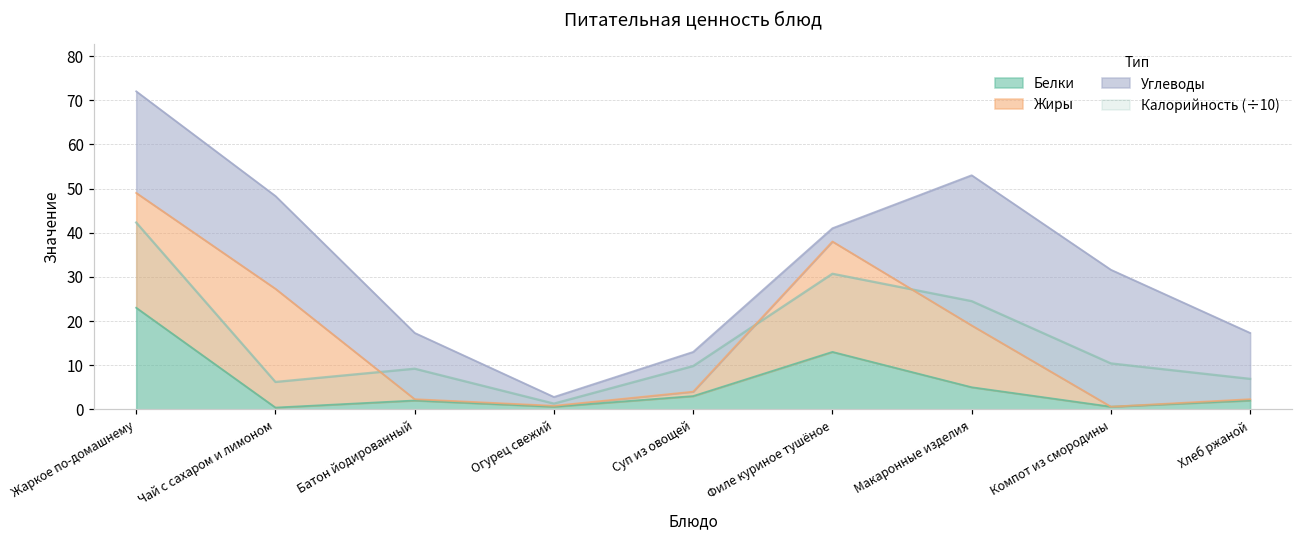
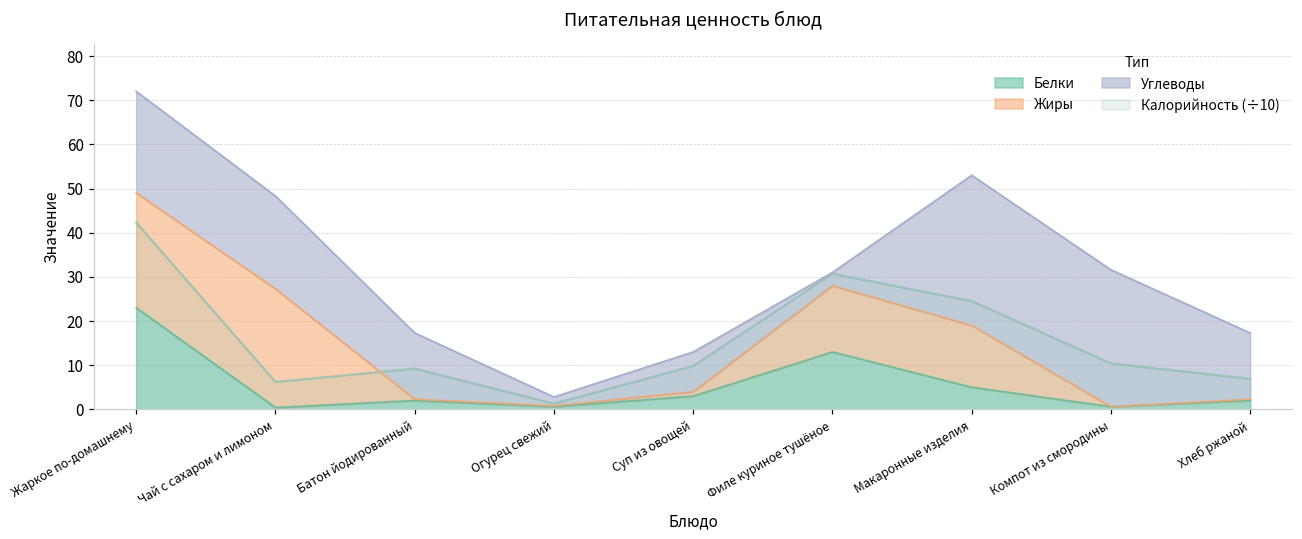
  {
    "Жиры": {
      "Жаркое по-домашнему": 26,
      "Чай с сахаром и лимоном": 27,
      "Суп из овощей": 1,
-     "Филе куриное тушёное": 25,
+     "Филе куриное тушёное": 15,
      "Макаронные изделия": 14
    }
  }
